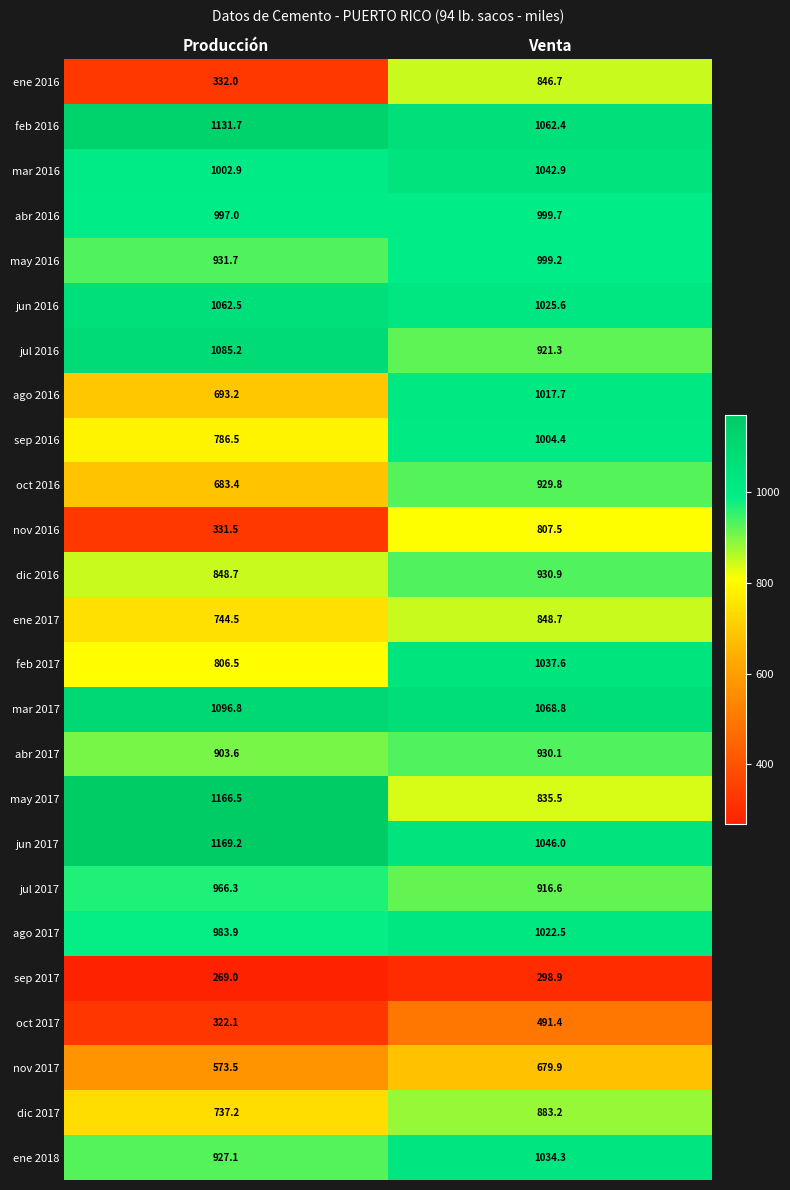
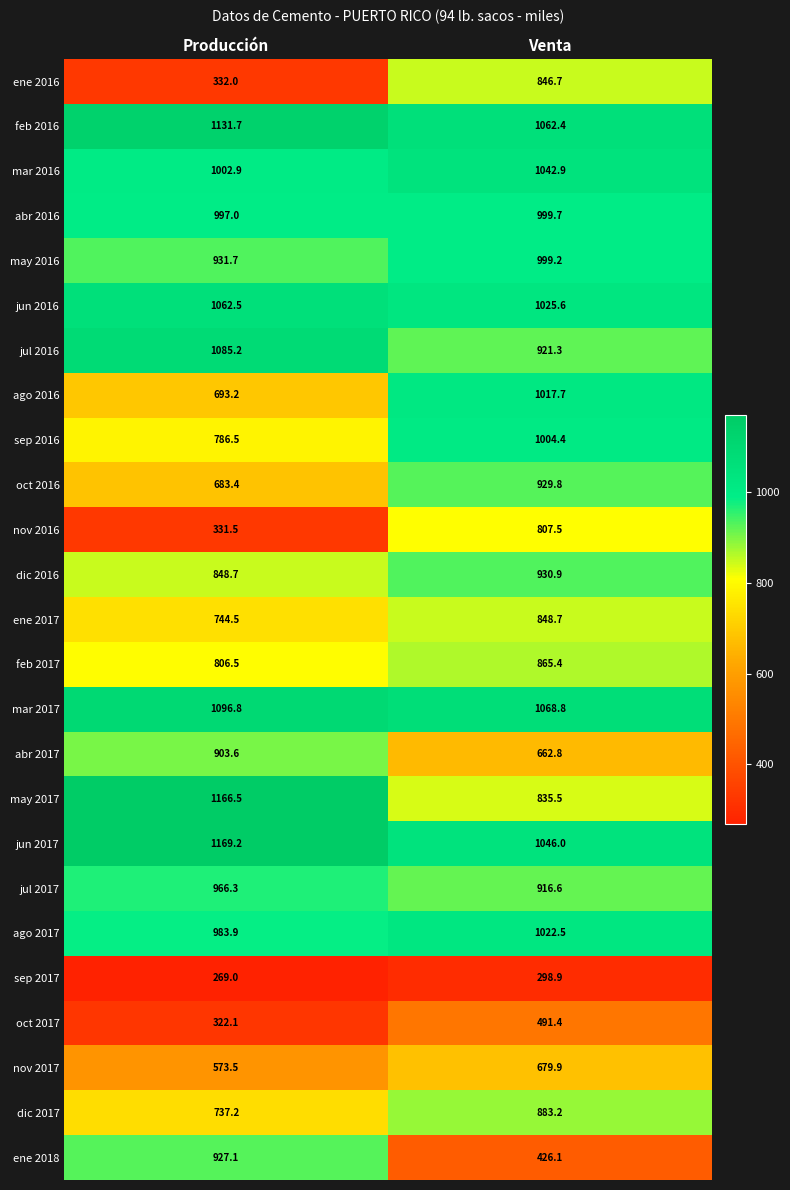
  {
    "ene 2016": {
      "Producción": 332.0,
      "Venta": 846.7
    },
    "feb 2016": {
      "Producción": 1131.7,
      "Venta": 1062.4
    },
    "mar 2016": {
      "Producción": 1002.9,
      "Venta": 1042.9
    },
    "abr 2016": {
      "Producción": 997.0,
      "Venta": 999.7
    },
    "may 2016": {
      "Producción": 931.7,
      "Venta": 999.2
    },
    "jun 2016": {
      "Producción": 1062.5,
      "Venta": 1025.6
    },
    "jul 2016": {
      "Producción": 1085.2,
      "Venta": 921.3
    },
    "ago 2016": {
      "Producción": 693.2,
      "Venta": 1017.7
    },
    "sep 2016": {
      "Producción": 786.5,
      "Venta": 1004.4
    },
    "oct 2016": {
      "Producción": 683.4,
      "Venta": 929.8
    },
    "nov 2016": {
      "Producción": 331.5,
      "Venta": 807.5
    },
    "dic 2016": {
      "Producción": 848.7,
      "Venta": 930.9
    },
    "ene 2017": {
      "Producción": 744.5,
      "Venta": 848.7
    },
    "feb 2017": {
      "Producción": 806.5,
-     "Venta": 1037.6
+     "Venta": 865.4
    },
    "mar 2017": {
      "Producción": 1096.8,
      "Venta": 1068.8
    },
    "abr 2017": {
      "Producción": 903.6,
-     "Venta": 930.1
+     "Venta": 662.8
    },
    "may 2017": {
      "Producción": 1166.5,
      "Venta": 835.5
    },
    "jun 2017": {
      "Producción": 1169.2,
      "Venta": 1046.0
    },
    "jul 2017": {
      "Producción": 966.3,
      "Venta": 916.6
    },
    "ago 2017": {
      "Producción": 983.9,
      "Venta": 1022.5
    },
    "sep 2017": {
      "Producción": 269.0,
      "Venta": 298.9
    },
    "oct 2017": {
      "Producción": 322.1,
      "Venta": 491.4
    },
    "nov 2017": {
      "Producción": 573.5,
      "Venta": 679.9
    },
    "dic 2017": {
      "Producción": 737.2,
      "Venta": 883.2
    },
    "ene 2018": {
      "Producción": 927.1,
-     "Venta": 1034.3
+     "Venta": 426.1
    }
  }
